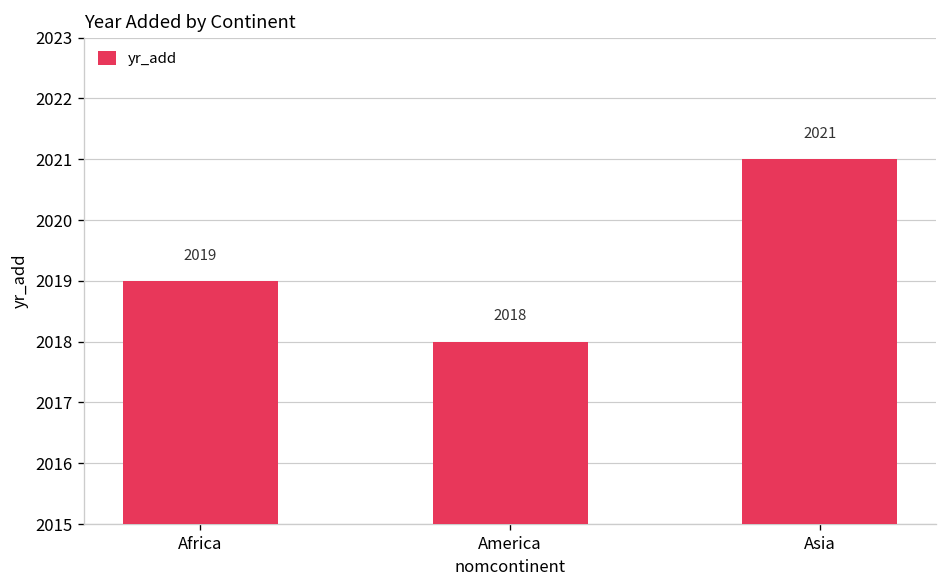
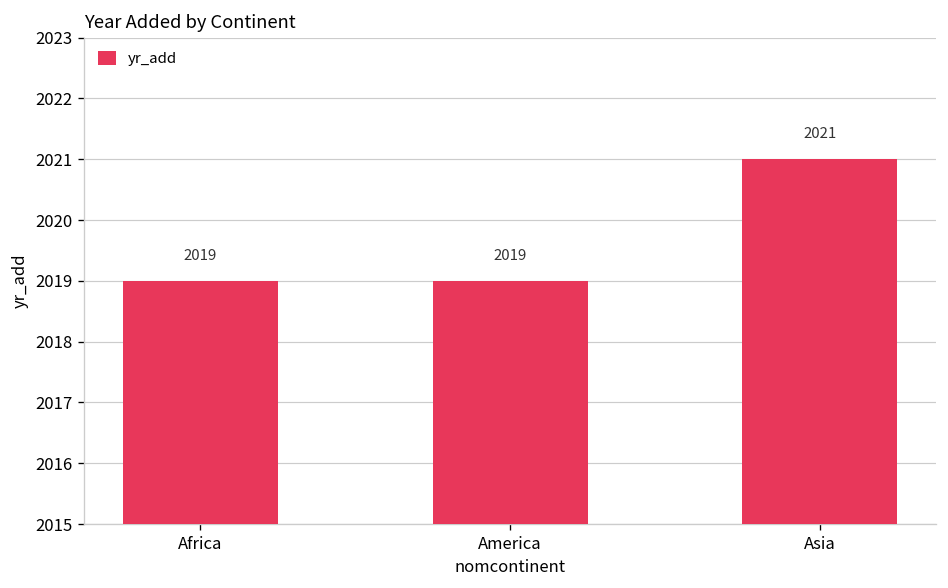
  {
    "Africa": 2019,
-   "America": 2018,
+   "America": 2019,
    "Asia": 2021
  }
